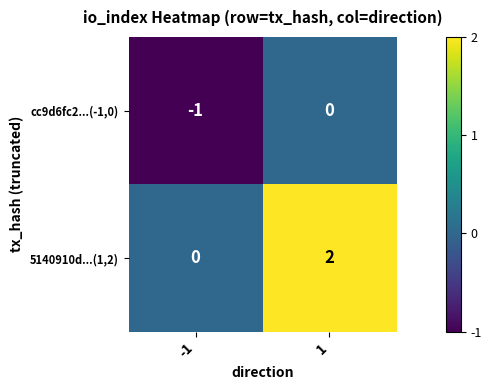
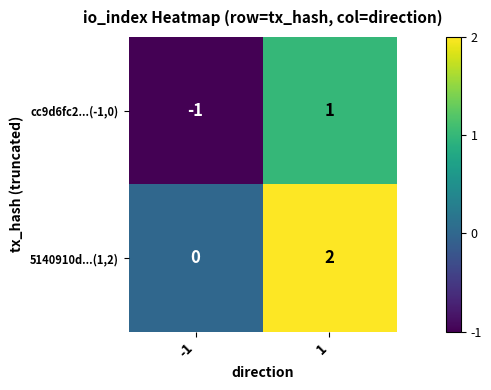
  {
    "cc9d6fc2...(-1,0)": {
      "-1": -1,
-     "1": 0
+     "1": 1
    },
    "5140910d...(1,2)": {
      "-1": 0,
      "1": 2
    }
  }
